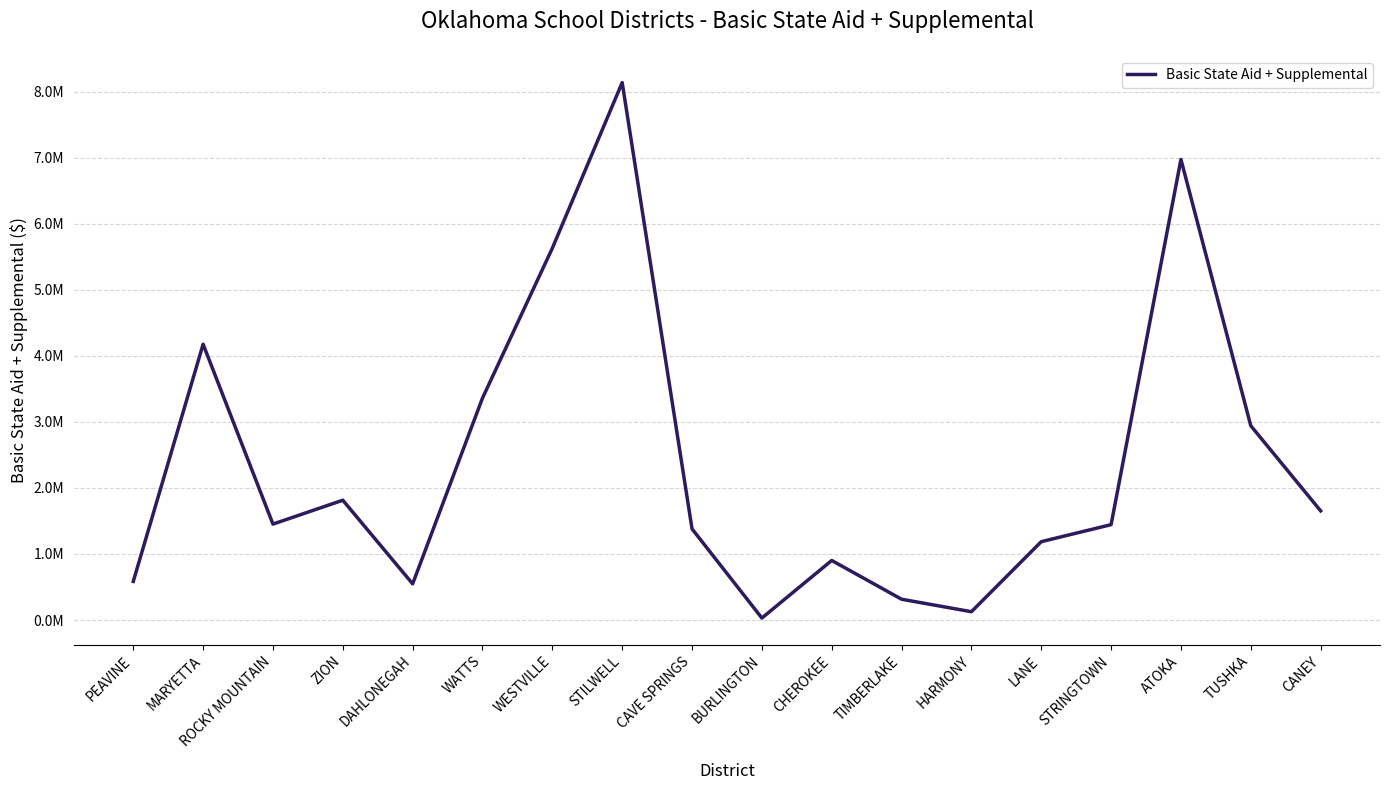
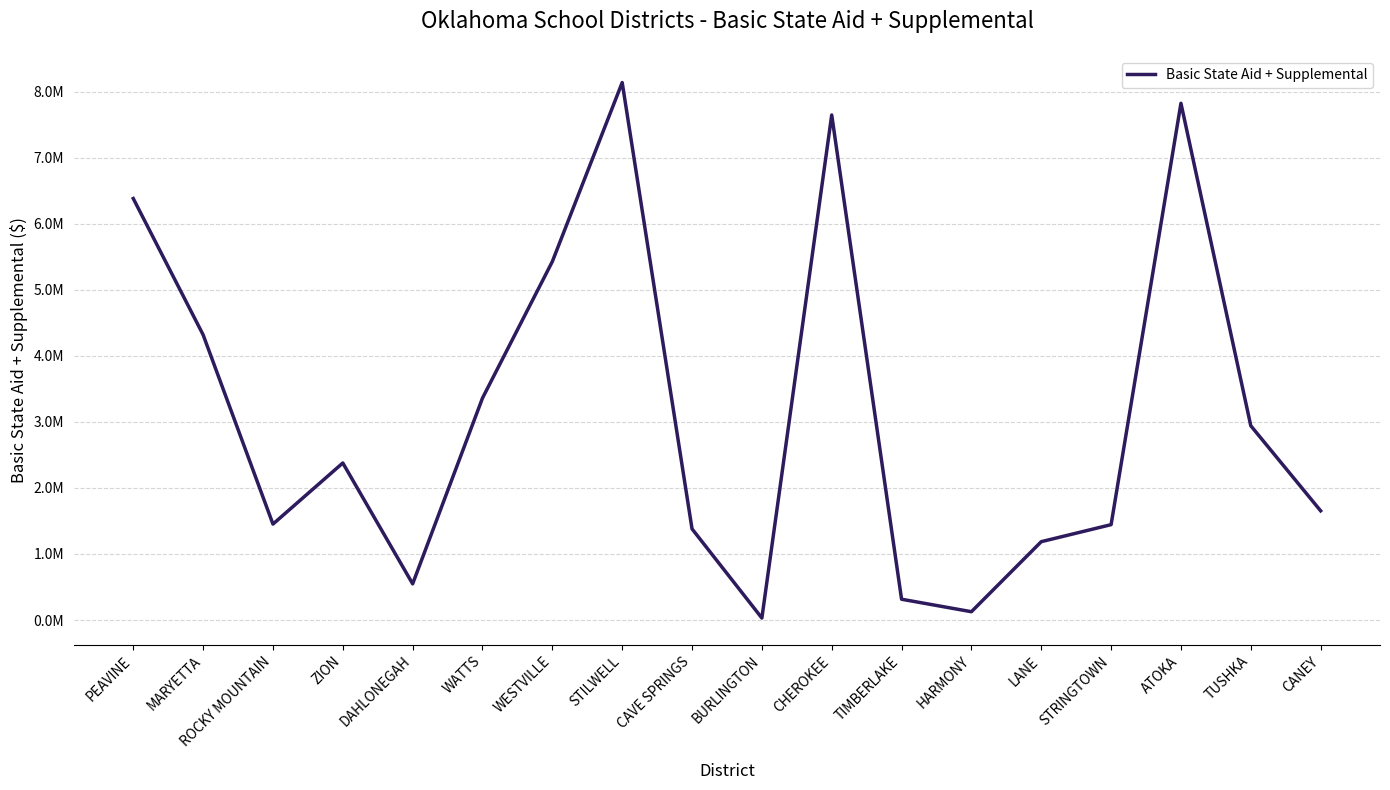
  {
-   "PEAVINE": 600000,
-   "MARYETTA": 4200000,
+   "PEAVINE": 6400000,
+   "MARYETTA": 4300000,
    "ROCKY MOUNTAIN": 1500000,
-   "ZION": 1800000,
+   "ZION": 2400000,
    "DAHLONEGAH": 500000,
    "WATTS": 3400000,
-   "WESTVILLE": 5600000,
+   "WESTVILLE": 5400000,
    "STILWELL": 8100000,
    "CAVE SPRINGS": 1400000,
    "BURLINGTON": 0,
-   "CHEROKEE": 900000,
+   "CHEROKEE": 7600000,
    "TIMBERLAKE": 300000,
    "HARMONY": 100000,
    "LANE": 1200000,
    "STRINGTOWN": 1400000,
-   "ATOKA": 7000000,
+   "ATOKA": 7800000,
    "TUSHKA": 2900000,
    "CANEY": 1700000
  }
